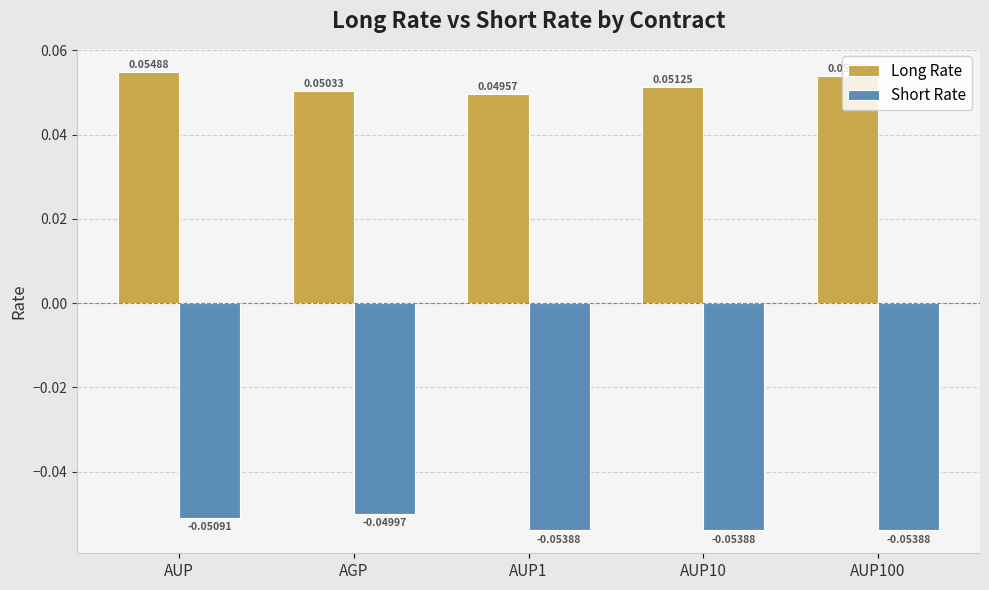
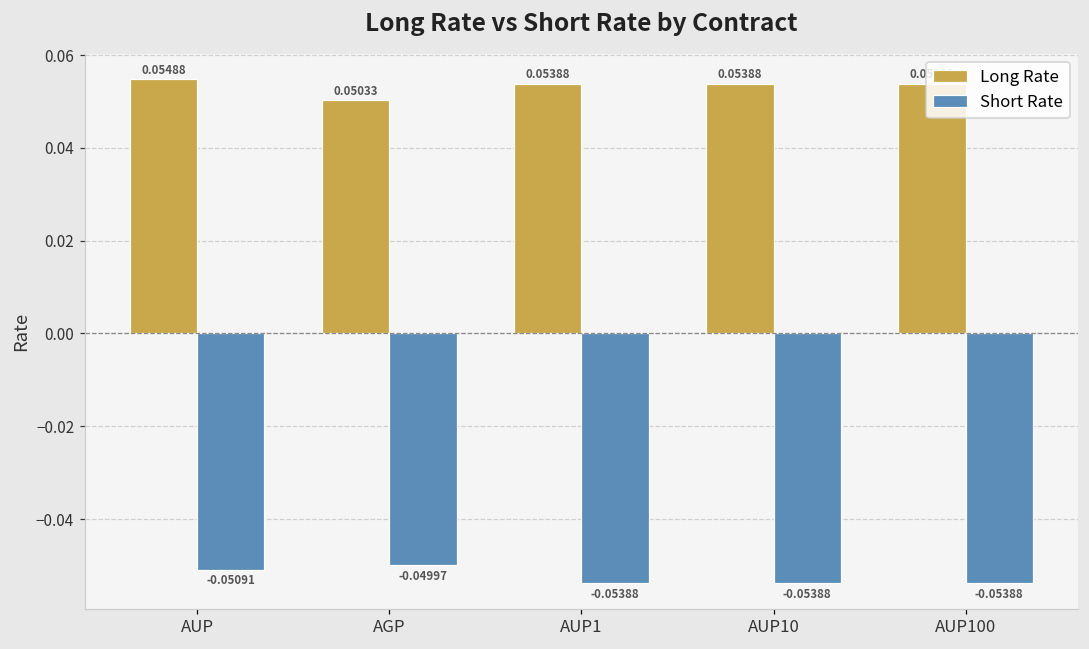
  {
    "Long Rate": {
      "AUP": 0.05488,
      "AGP": 0.05033,
-     "AUP1": 0.04957,
-     "AUP10": 0.05125
+     "AUP1": 0.05388,
+     "AUP10": 0.05388
    },
    "Short Rate": {
      "AUP": -0.05091,
      "AGP": -0.04997,
      "AUP1": -0.05388,
      "AUP10": -0.05388,
      "AUP100": -0.05388
    }
  }
